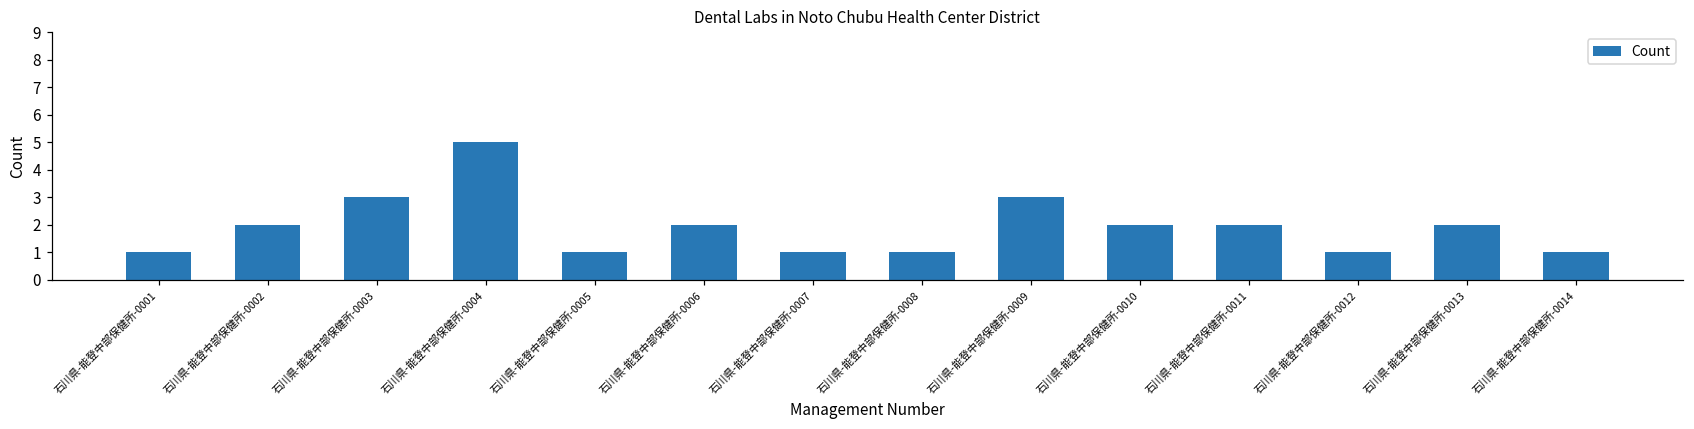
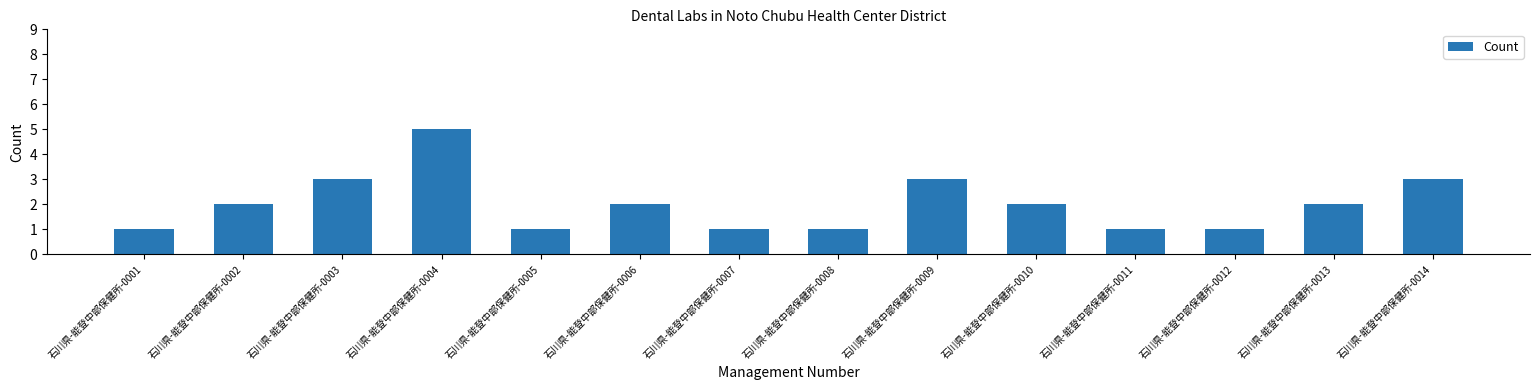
  {
    "石川県-能登中部保健所-0001": 1,
    "石川県-能登中部保健所-0002": 2,
    "石川県-能登中部保健所-0003": 3,
    "石川県-能登中部保健所-0004": 5,
    "石川県-能登中部保健所-0005": 1,
    "石川県-能登中部保健所-0006": 2,
    "石川県-能登中部保健所-0007": 1,
    "石川県-能登中部保健所-0008": 1,
    "石川県-能登中部保健所-0009": 3,
    "石川県-能登中部保健所-0010": 2,
-   "石川県-能登中部保健所-0011": 2,
+   "石川県-能登中部保健所-0011": 1,
    "石川県-能登中部保健所-0012": 1,
    "石川県-能登中部保健所-0013": 2,
-   "石川県-能登中部保健所-0014": 1
+   "石川県-能登中部保健所-0014": 3
  }
